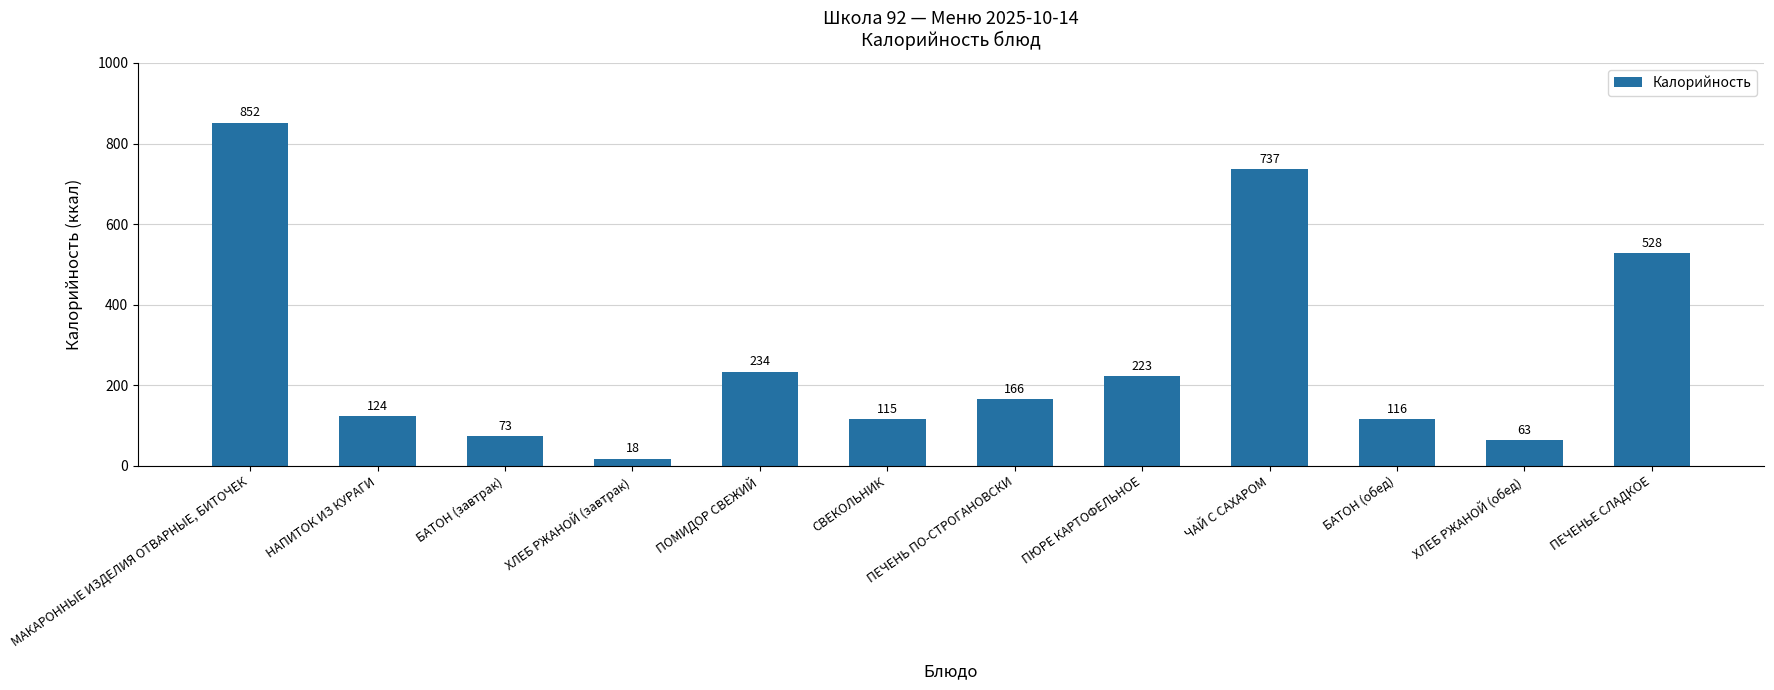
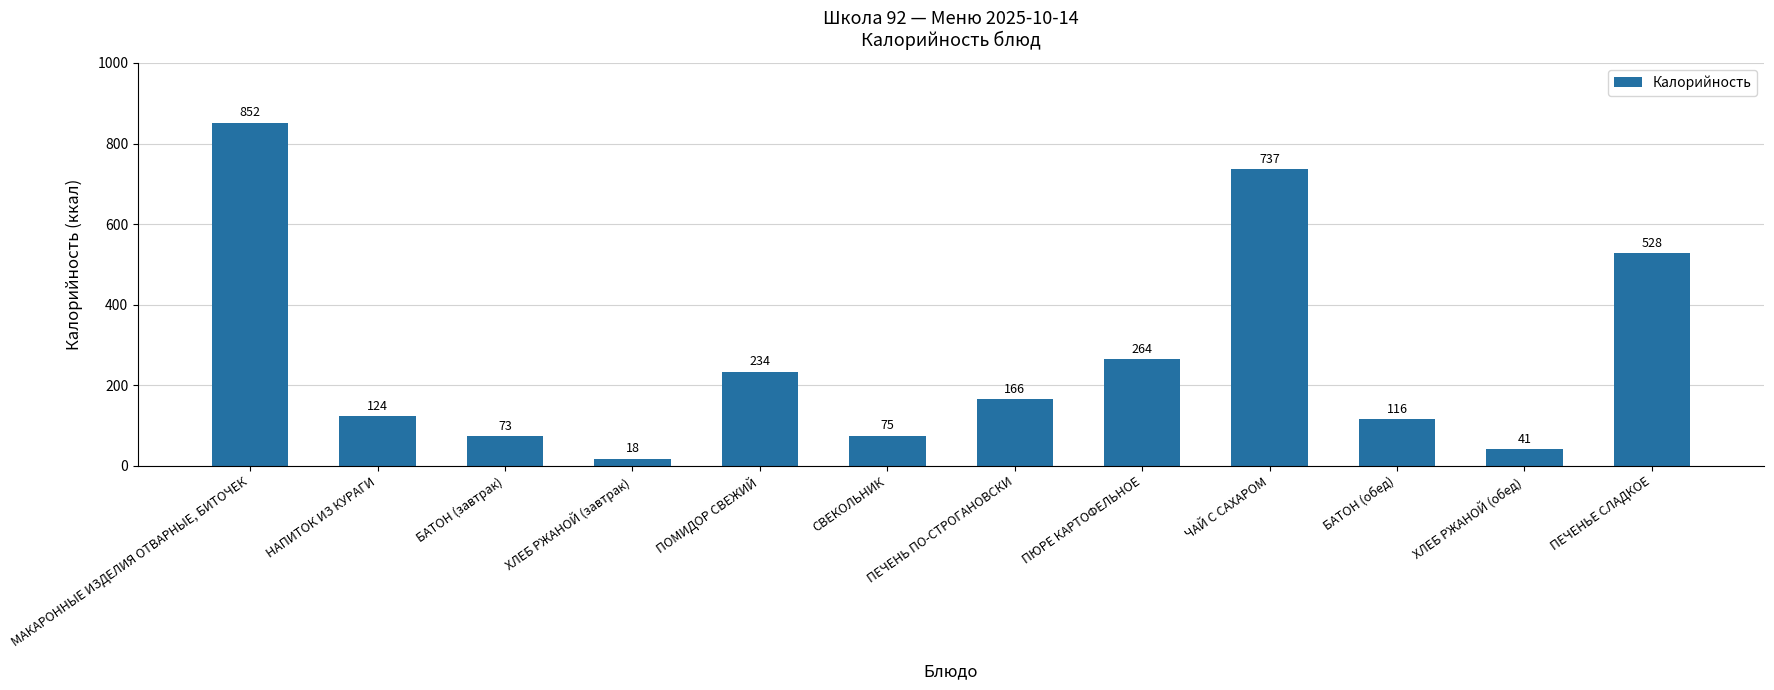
  {
    "МАКАРОННЫЕ ИЗДЕЛИЯ ОТВАРНЫЕ, БИТОЧЕК": 852,
    "НАПИТОК ИЗ КУРАГИ": 124,
    "БАТОН (завтрак)": 73,
    "ХЛЕБ РЖАНОЙ (завтрак)": 18,
    "ПОМИДОР СВЕЖИЙ": 234,
-   "СВЕКОЛЬНИК": 115,
+   "СВЕКОЛЬНИК": 75,
    "ПЕЧЕНЬ ПО-СТРОГАНОВСКИ": 166,
-   "ПЮРЕ КАРТОФЕЛЬНОЕ": 223,
+   "ПЮРЕ КАРТОФЕЛЬНОЕ": 264,
    "ЧАЙ С САХАРОМ": 737,
    "БАТОН (обед)": 116,
-   "ХЛЕБ РЖАНОЙ (обед)": 63,
+   "ХЛЕБ РЖАНОЙ (обед)": 41,
    "ПЕЧЕНЬЕ СЛАДКОЕ": 528
  }
